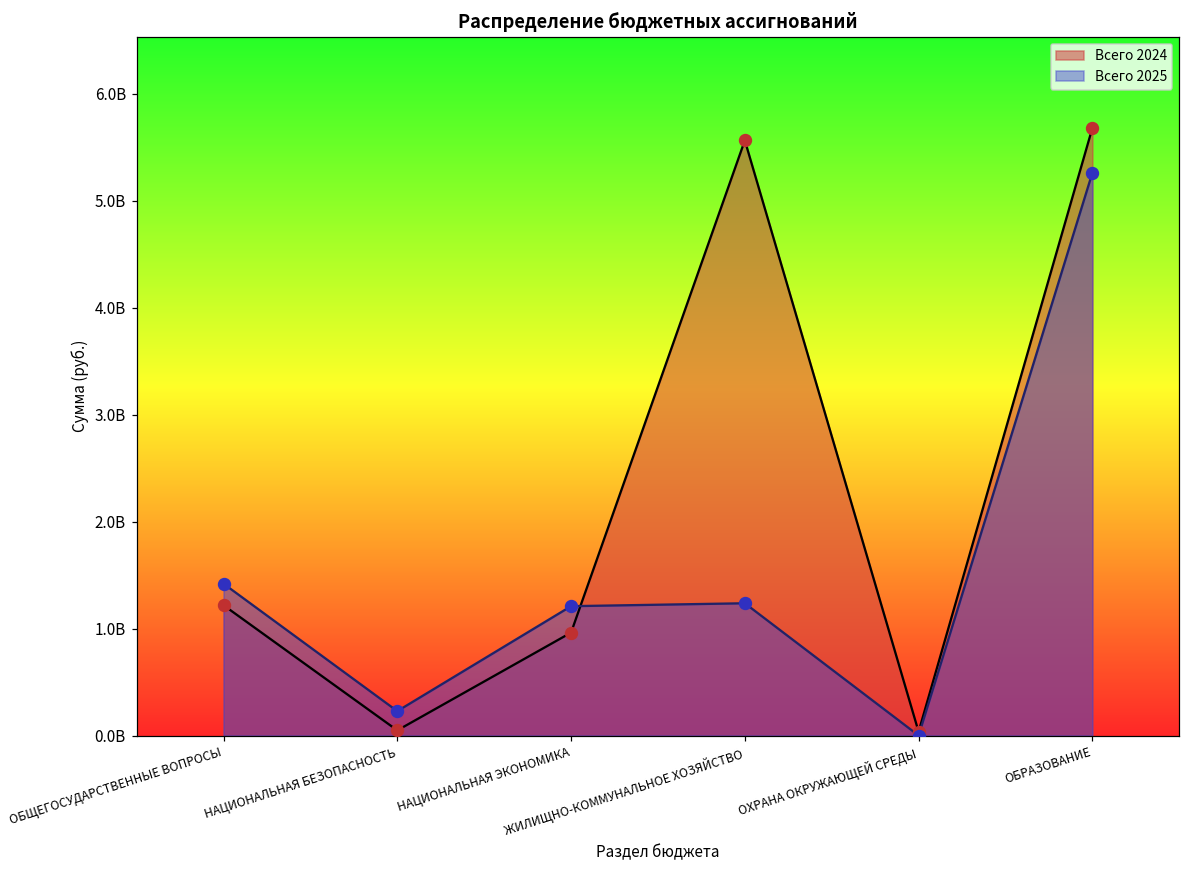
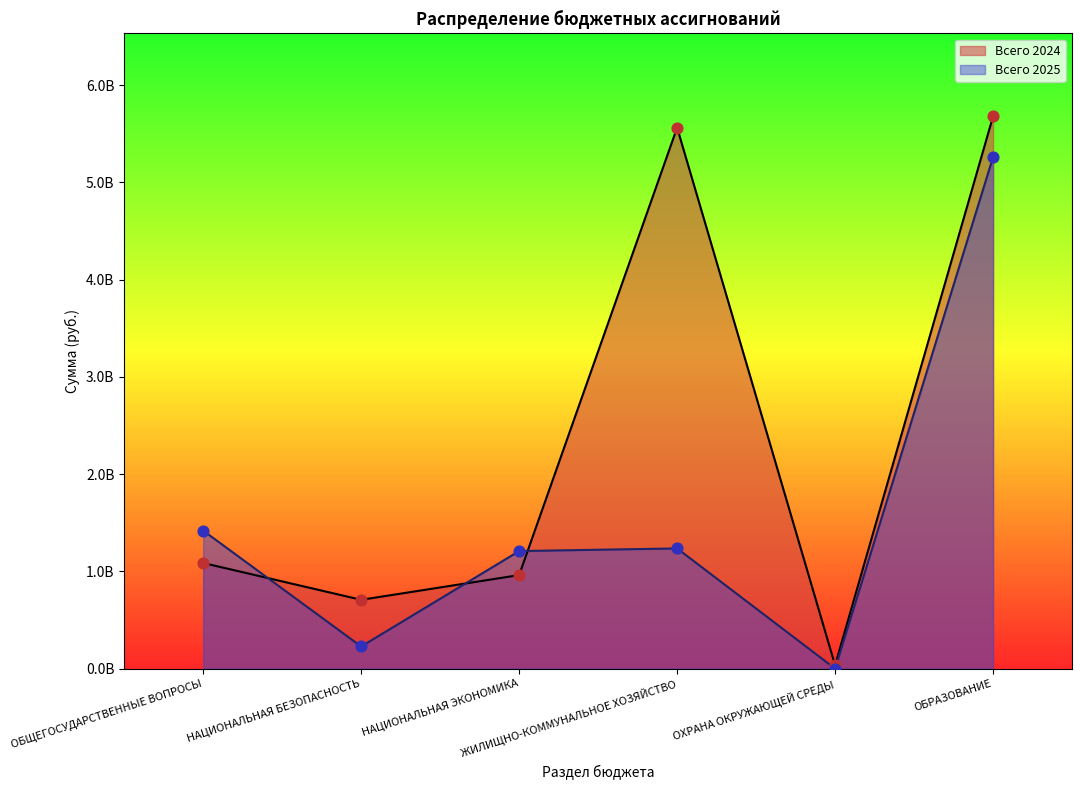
  {
    "Всего 2024": {
-     "ОБЩЕГОСУДАРСТВЕННЫЕ ВОПРОСЫ": 1200000000,
-     "НАЦИОНАЛЬНАЯ БЕЗОПАСНОСТЬ": 0,
+     "ОБЩЕГОСУДАРСТВЕННЫЕ ВОПРОСЫ": 1100000000,
+     "НАЦИОНАЛЬНАЯ БЕЗОПАСНОСТЬ": 700000000,
      "НАЦИОНАЛЬНАЯ ЭКОНОМИКА": 1000000000,
      "ЖИЛИЩНО-КОММУНАЛЬНОЕ ХОЗЯЙСТВО": 5600000000,
      "ОХРАНА ОКРУЖАЮЩЕЙ СРЕДЫ": 0,
      "ОБРАЗОВАНИЕ": 5700000000
    },
    "Всего 2025": {
      "ОБЩЕГОСУДАРСТВЕННЫЕ ВОПРОСЫ": 1400000000,
      "НАЦИОНАЛЬНАЯ БЕЗОПАСНОСТЬ": 200000000,
      "НАЦИОНАЛЬНАЯ ЭКОНОМИКА": 1200000000,
      "ЖИЛИЩНО-КОММУНАЛЬНОЕ ХОЗЯЙСТВО": 1200000000,
      "ОХРАНА ОКРУЖАЮЩЕЙ СРЕДЫ": 0,
      "ОБРАЗОВАНИЕ": 5300000000
    }
  }
